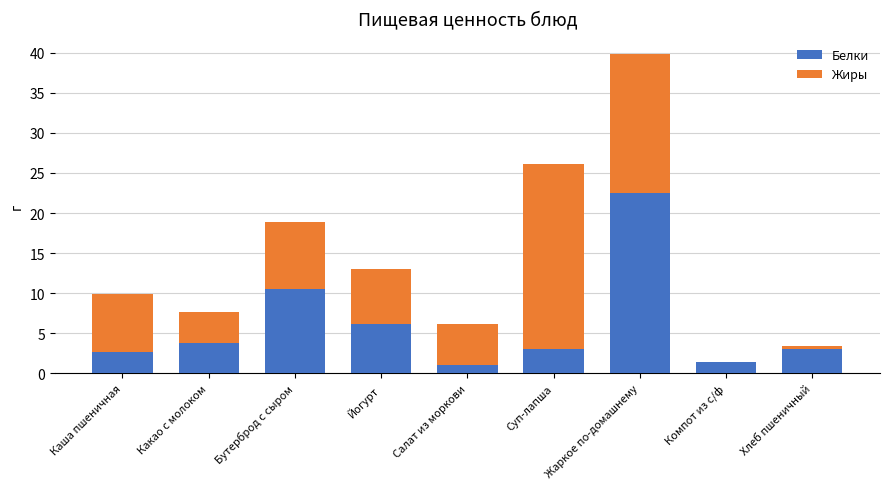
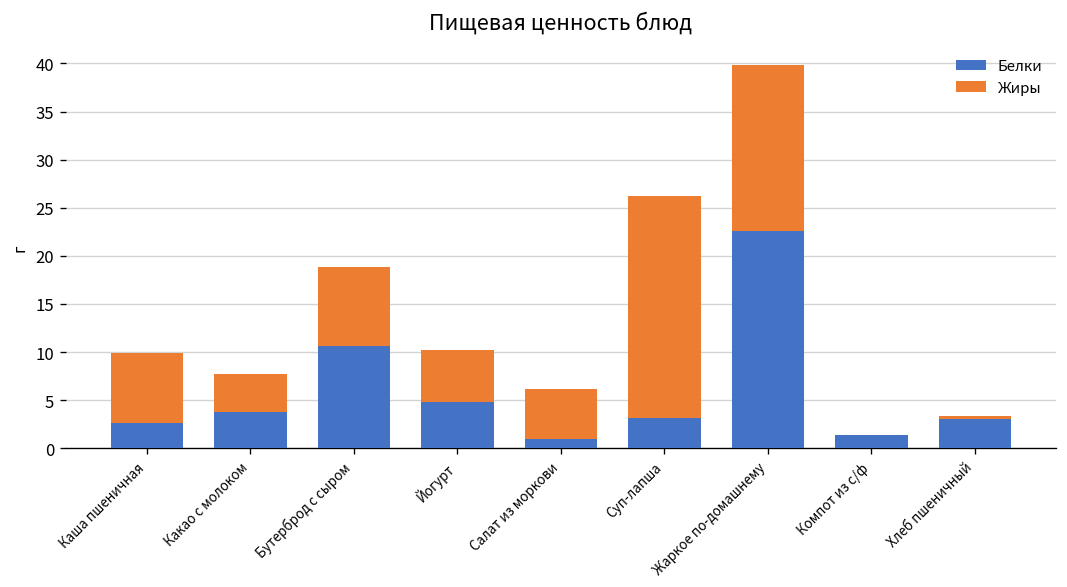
  {
    "Белки": {
      "Каша пшеничная": 3,
      "Какао с молоком": 4,
      "Бутерброд с сыром": 11,
-     "Йогурт": 6,
+     "Йогурт": 5,
      "Салат из моркови": 1,
      "Суп-лапша": 3,
      "Жаркое по-домашнему": 23,
      "Компот из с/ф": 1,
      "Хлеб пшеничный": 3
    },
    "Жиры": {
      "Каша пшеничная": 7,
      "Какао с молоком": 4,
      "Бутерброд с сыром": 8,
-     "Йогурт": 7,
+     "Йогурт": 5,
      "Салат из моркови": 5,
      "Суп-лапша": 23,
      "Жаркое по-домашнему": 17,
      "Компот из с/ф": 0,
      "Хлеб пшеничный": 0
    }
  }
